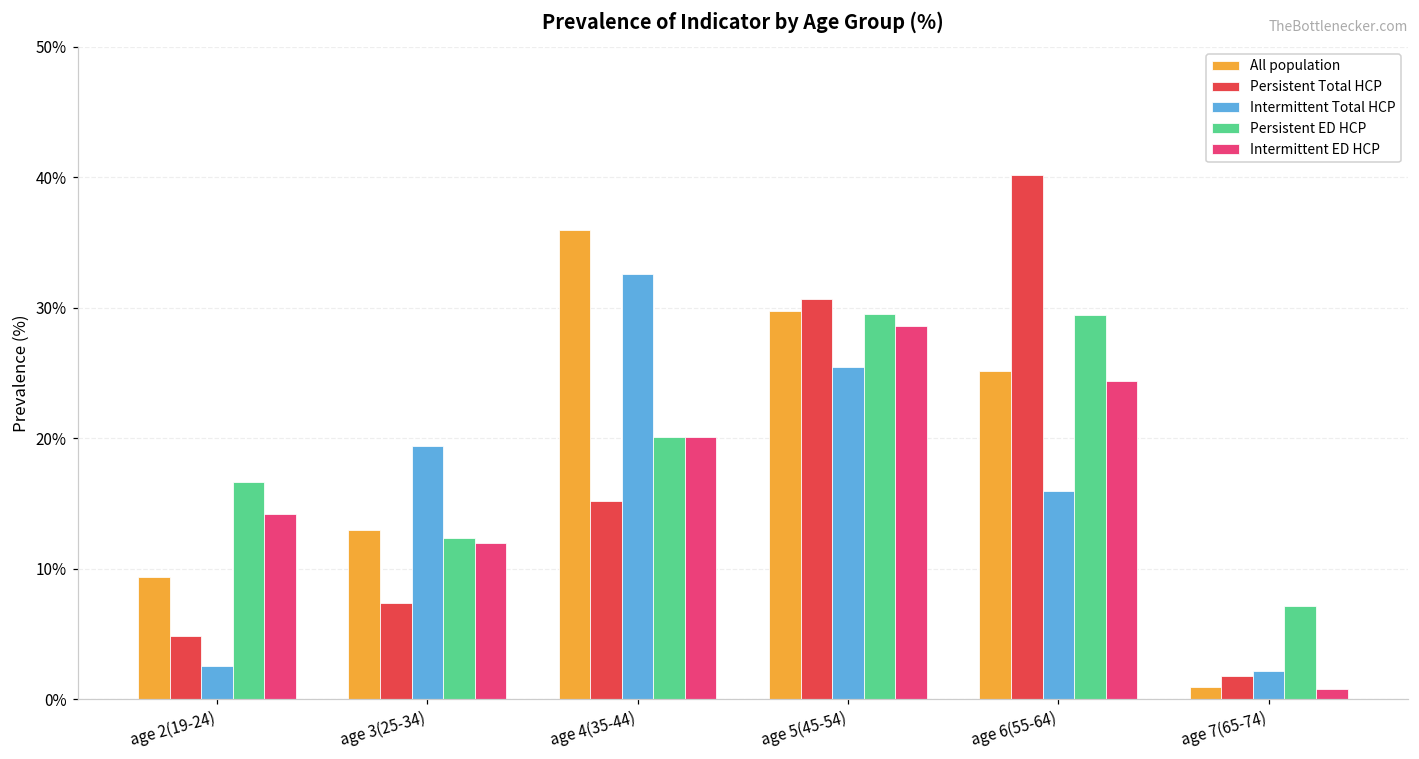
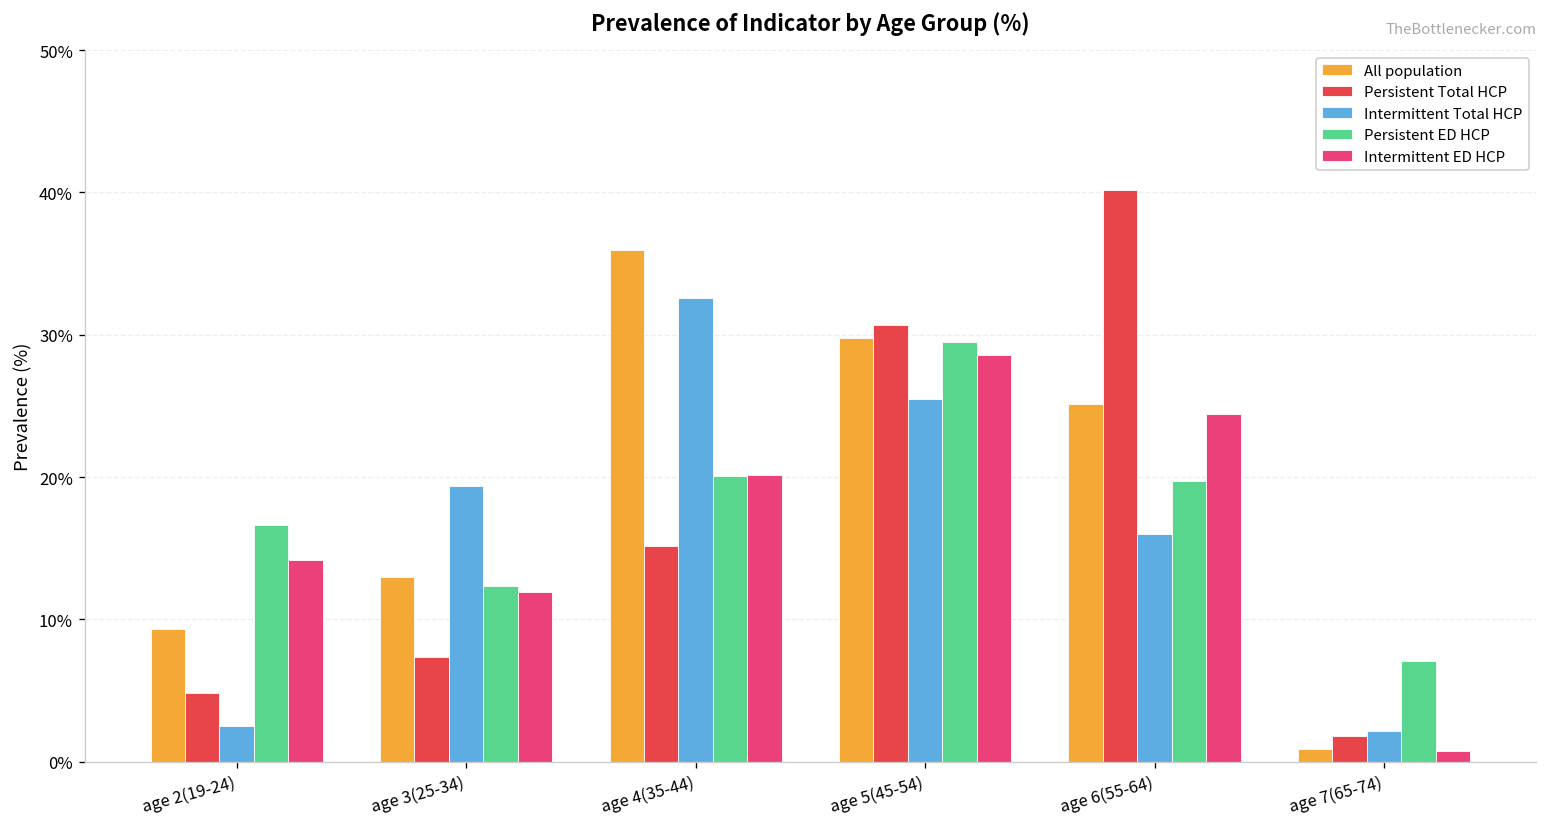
  {
    "All population": {
      "age 2(19-24)": "9.3%",
      "age 3(25-34)": "13.0%",
      "age 4(35-44)": "35.9%",
      "age 5(45-54)": "29.7%",
      "age 6(55-64)": "25.1%",
      "age 7(65-74)": "0.9%"
    },
    "Intermittent Total HCP": {
      "age 2(19-24)": "2.5%",
      "age 3(25-34)": "19.4%",
      "age 4(35-44)": "32.6%",
      "age 5(45-54)": "25.5%",
      "age 6(55-64)": "16.0%",
      "age 7(65-74)": "2.2%"
    },
    "Persistent ED HCP": {
      "age 2(19-24)": "16.6%",
      "age 3(25-34)": "12.3%",
      "age 4(35-44)": "20.1%",
      "age 5(45-54)": "29.5%",
-     "age 6(55-64)": "29.4%",
+     "age 6(55-64)": "19.7%",
      "age 7(65-74)": "7.1%"
    }
  }
